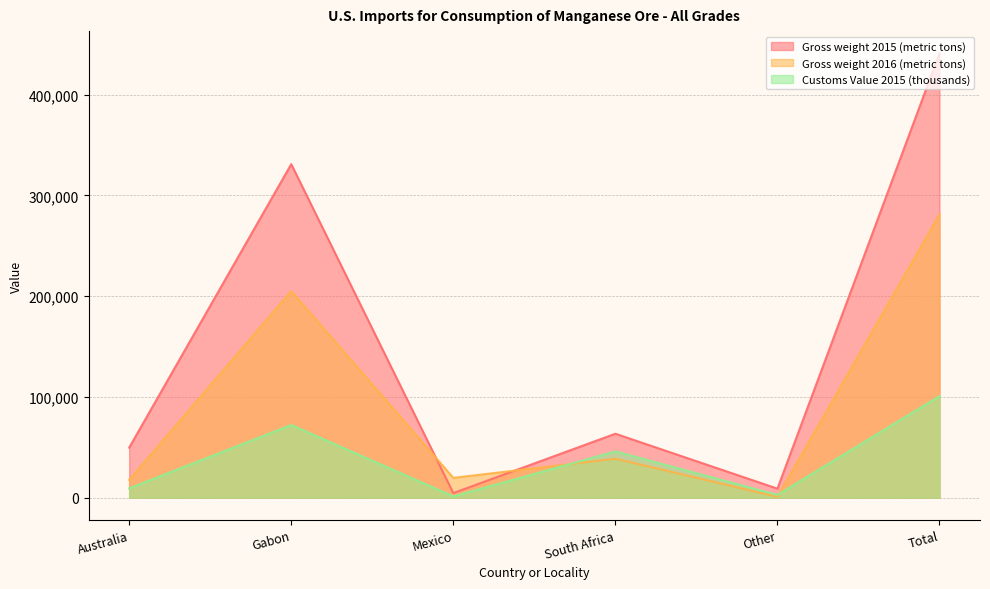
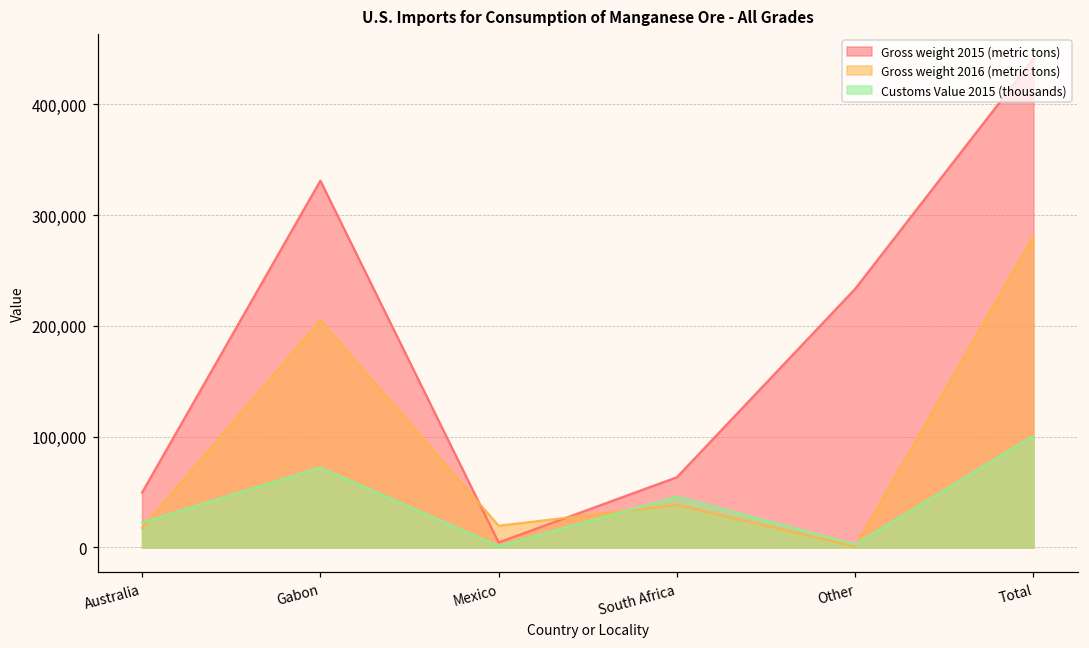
  {
    "Gross weight 2015 (metric tons)": {
      "Australia": "50,000",
      "Gabon": "331,000",
      "Mexico": "5,000",
      "South Africa": "63,000",
-     "Other": "9,000"
+     "Other": "233,000"
    },
    "Gross weight 2016 (metric tons)": {
      "Australia": "18,000",
      "Gabon": "205,000",
      "Mexico": "20,000",
      "South Africa": "39,000",
      "Total": "281,000"
    },
    "Customs Value 2015 (thousands)": {
-     "Australia": "9,000",
+     "Australia": "22,000",
      "Gabon": "72,000",
      "Mexico": "1,000",
      "South Africa": "46,000",
      "Total": "101,000"
    }
  }
